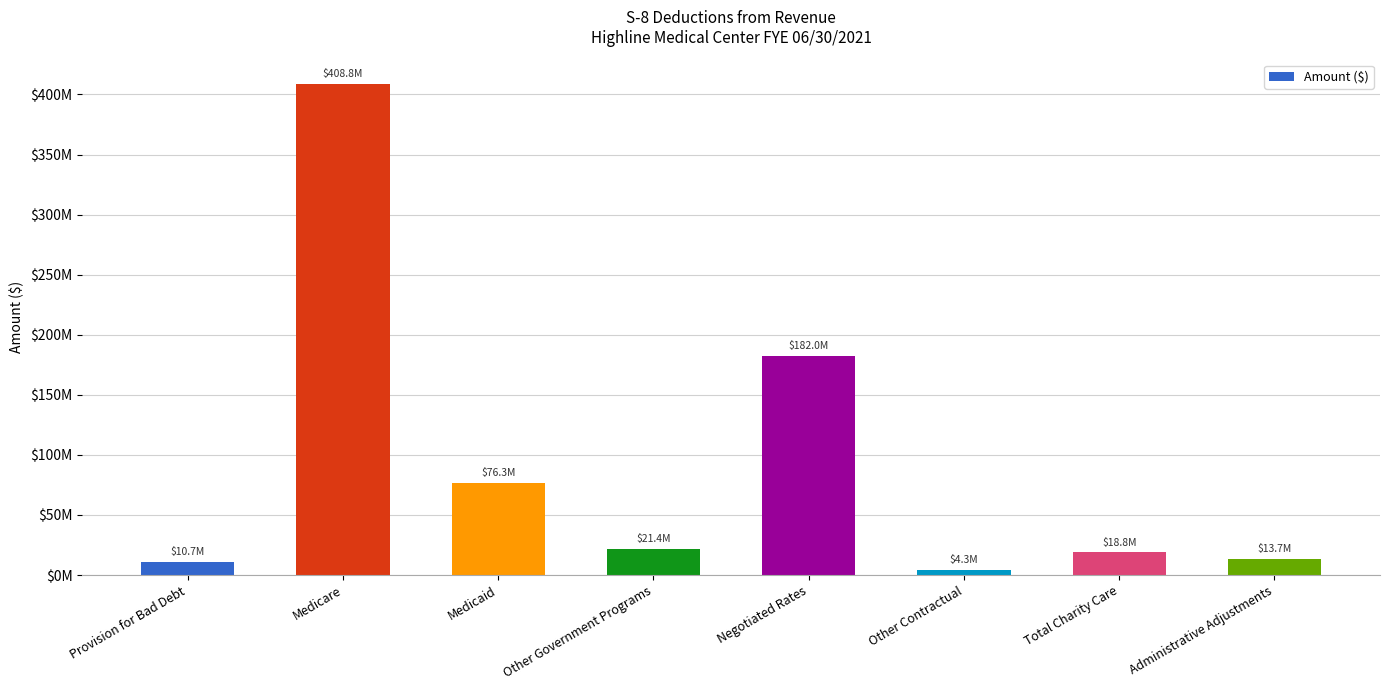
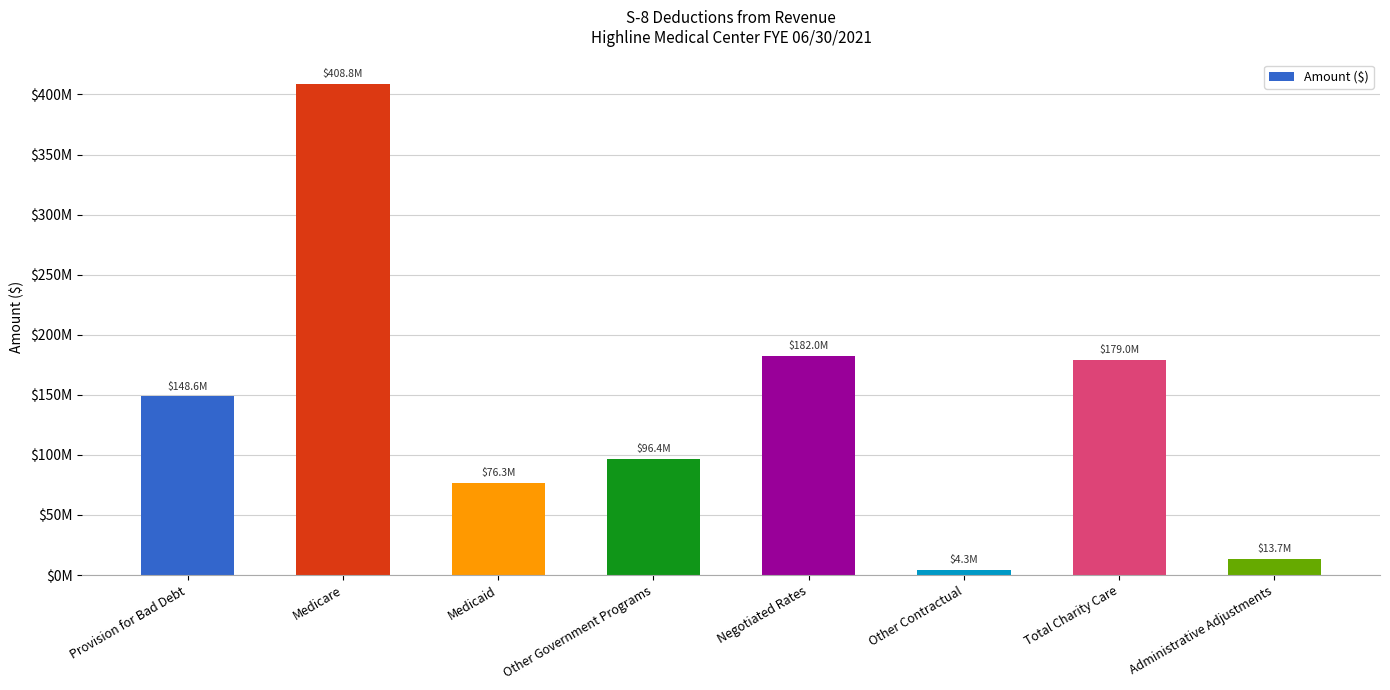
  {
-   "Provision for Bad Debt": "$10.7M",
+   "Provision for Bad Debt": "$148.6M",
    "Medicare": "$408.8M",
    "Medicaid": "$76.3M",
-   "Other Government Programs": "$21.4M",
+   "Other Government Programs": "$96.4M",
    "Negotiated Rates": "$182.0M",
    "Other Contractual": "$4.3M",
-   "Total Charity Care": "$18.8M",
+   "Total Charity Care": "$179.0M",
    "Administrative Adjustments": "$13.7M"
  }
